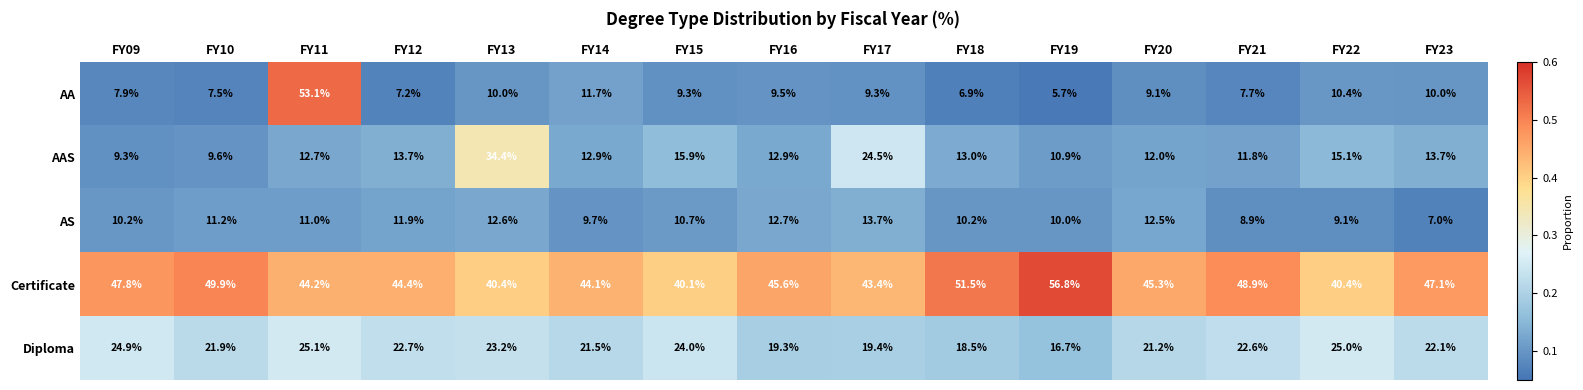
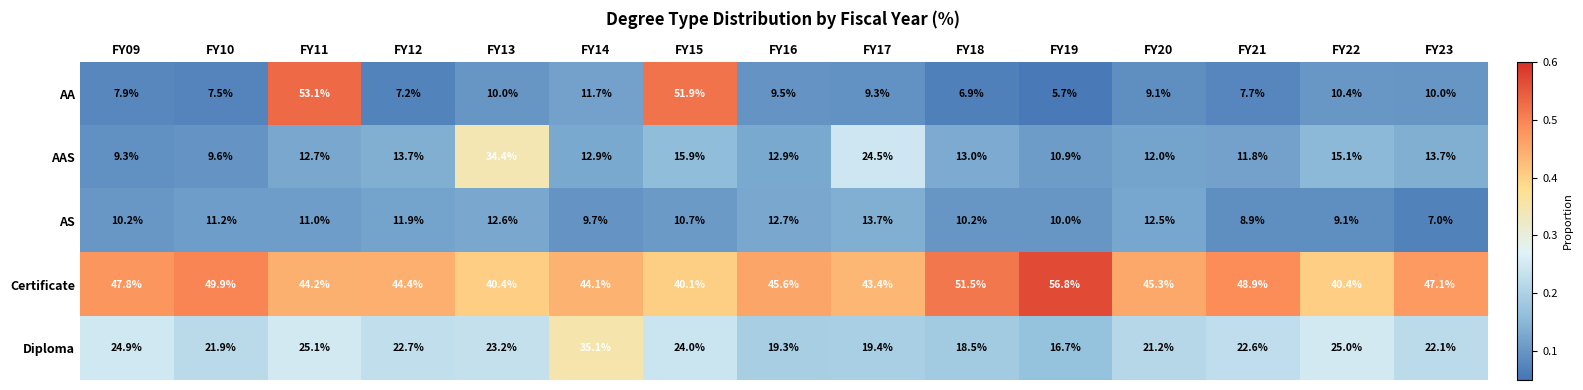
  {
    "AA": {
      "FY09": "7.9%",
      "FY10": "7.5%",
      "FY11": "53.1%",
      "FY12": "7.2%",
      "FY13": "10.0%",
      "FY14": "11.7%",
-     "FY15": "9.3%",
+     "FY15": "51.9%",
      "FY16": "9.5%",
      "FY17": "9.3%",
      "FY18": "6.9%",
      "FY19": "5.7%",
      "FY20": "9.1%",
      "FY21": "7.7%",
      "FY22": "10.4%",
      "FY23": "10.0%"
    },
    "AAS": {
      "FY09": "9.3%",
      "FY10": "9.6%",
      "FY11": "12.7%",
      "FY12": "13.7%",
      "FY13": "34.4%",
      "FY14": "12.9%",
      "FY15": "15.9%",
      "FY16": "12.9%",
      "FY17": "24.5%",
      "FY18": "13.0%",
      "FY19": "10.9%",
      "FY20": "12.0%",
      "FY21": "11.8%",
      "FY22": "15.1%",
      "FY23": "13.7%"
    },
    "AS": {
      "FY09": "10.2%",
      "FY10": "11.2%",
      "FY11": "11.0%",
      "FY12": "11.9%",
      "FY13": "12.6%",
      "FY14": "9.7%",
      "FY15": "10.7%",
      "FY16": "12.7%",
      "FY17": "13.7%",
      "FY18": "10.2%",
      "FY19": "10.0%",
      "FY20": "12.5%",
      "FY21": "8.9%",
      "FY22": "9.1%",
      "FY23": "7.0%"
    },
    "Certificate": {
      "FY09": "47.8%",
      "FY10": "49.9%",
      "FY11": "44.2%",
      "FY12": "44.4%",
      "FY13": "40.4%",
      "FY14": "44.1%",
      "FY15": "40.1%",
      "FY16": "45.6%",
      "FY17": "43.4%",
      "FY18": "51.5%",
      "FY19": "56.8%",
      "FY20": "45.3%",
      "FY21": "48.9%",
      "FY22": "40.4%",
      "FY23": "47.1%"
    },
    "Diploma": {
      "FY09": "24.9%",
      "FY10": "21.9%",
      "FY11": "25.1%",
      "FY12": "22.7%",
      "FY13": "23.2%",
-     "FY14": "21.5%",
+     "FY14": "35.1%",
      "FY15": "24.0%",
      "FY16": "19.3%",
      "FY17": "19.4%",
      "FY18": "18.5%",
      "FY19": "16.7%",
      "FY20": "21.2%",
      "FY21": "22.6%",
      "FY22": "25.0%",
      "FY23": "22.1%"
    }
  }
